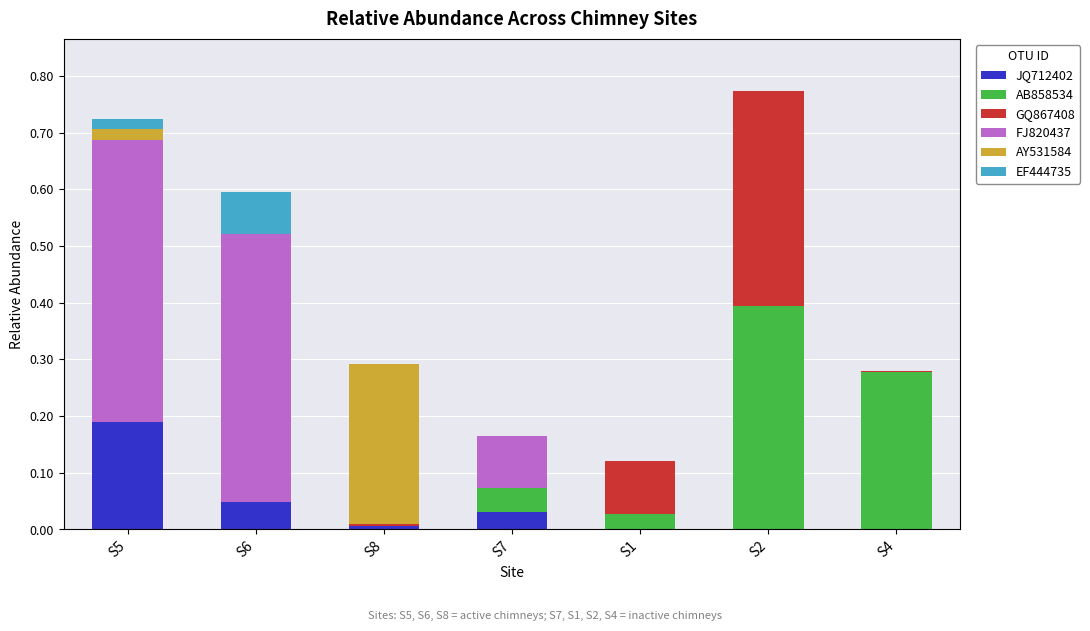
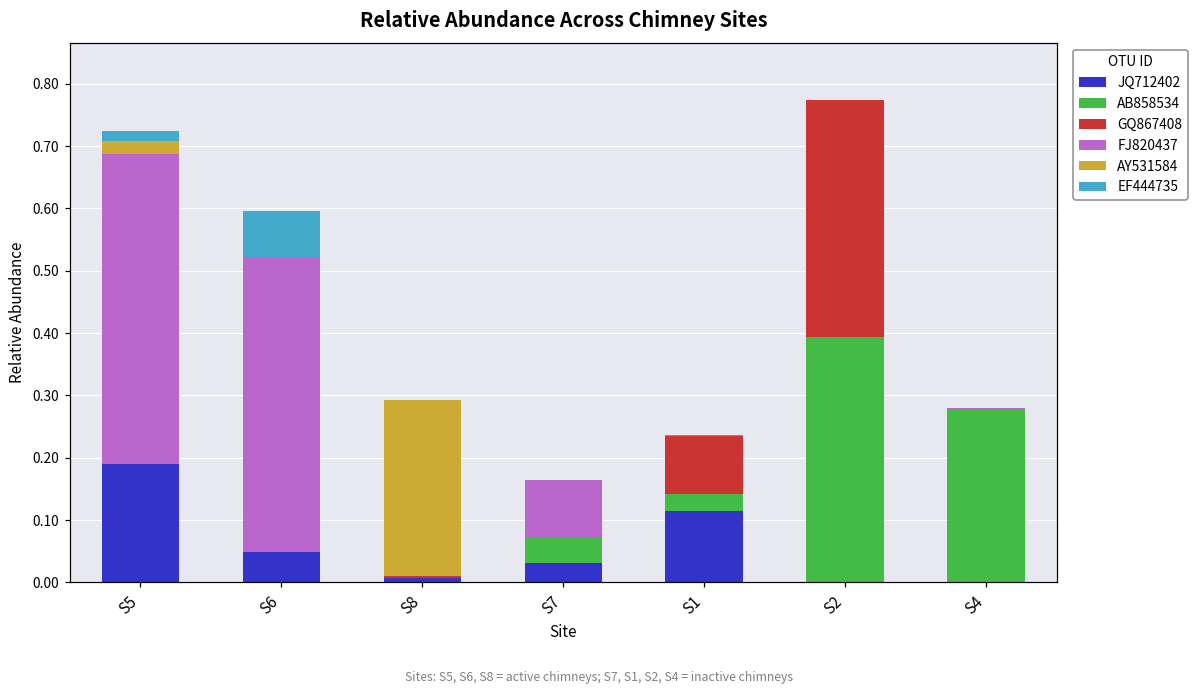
  {
    "JQ712402": {
      "S5": 0.19,
      "S6": 0.05,
      "S8": 0.01,
      "S7": 0.03,
-     "S1": 0.00
+     "S1": 0.11
    },
    "AB858534": {
      "S5": 0.00,
      "S6": 0.00,
      "S8": 0.00,
      "S7": 0.04,
      "S1": 0.03,
      "S2": 0.39,
      "S4": 0.28
    },
    "GQ867408": {
      "S1": 0.09,
      "S2": 0.38
    },
    "FJ820437": {
      "S5": 0.50,
      "S6": 0.47,
      "S7": 0.09,
      "S2": 0.00
    },
    "AY531584": {
      "S5": 0.02,
      "S8": 0.28,
      "S1": 0.00,
      "S4": 0.00
    },
    "EF444735": {
      "S5": 0.02,
      "S6": 0.07,
      "S2": 0.00,
      "S4": 0.00
    }
  }
